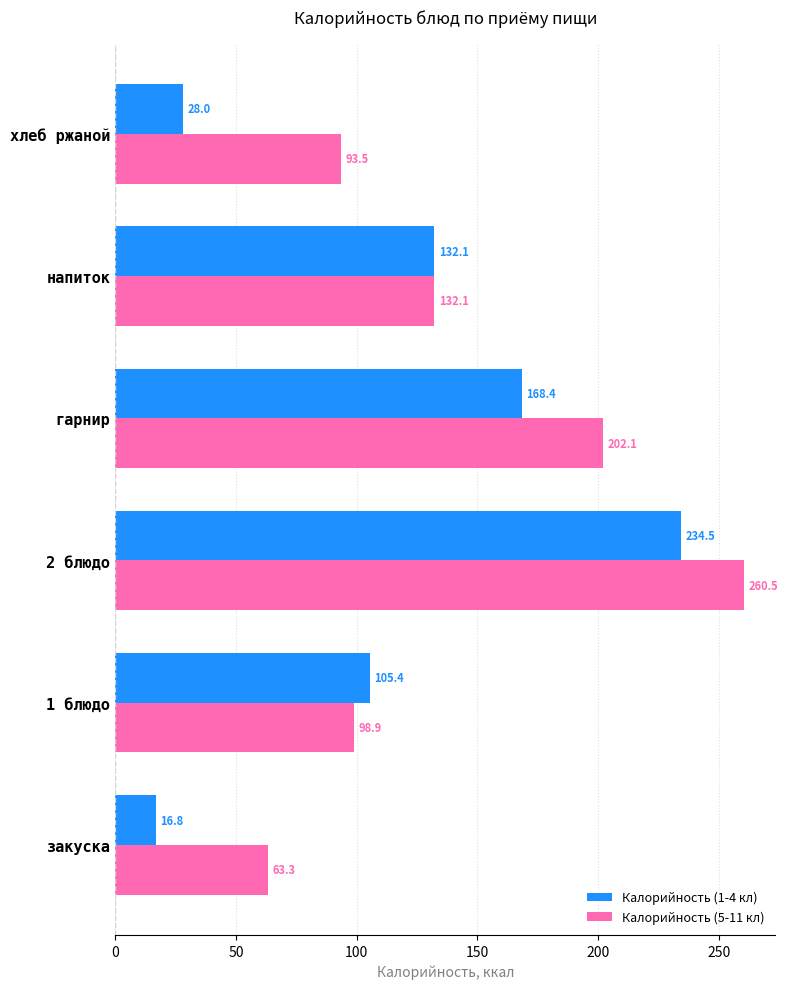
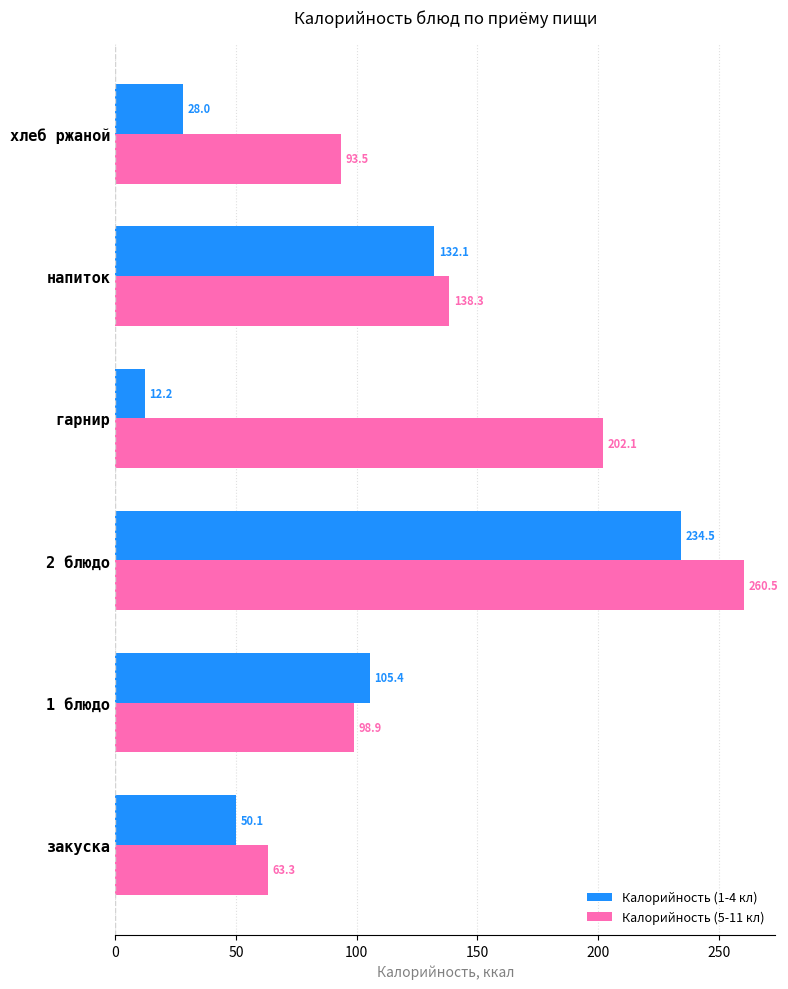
  {
    "Калорийность (1-4 кл)": {
      "хлеб ржаной": 28.0,
      "напиток": 132.1,
-     "гарнир": 168.4,
+     "гарнир": 12.2,
      "2 блюдо": 234.5,
      "1 блюдо": 105.4,
-     "закуска": 16.8
+     "закуска": 50.1
    },
    "Калорийность (5-11 кл)": {
      "хлеб ржаной": 93.5,
-     "напиток": 132.1,
+     "напиток": 138.3,
      "гарнир": 202.1,
      "2 блюдо": 260.5,
      "1 блюдо": 98.9,
      "закуска": 63.3
    }
  }
